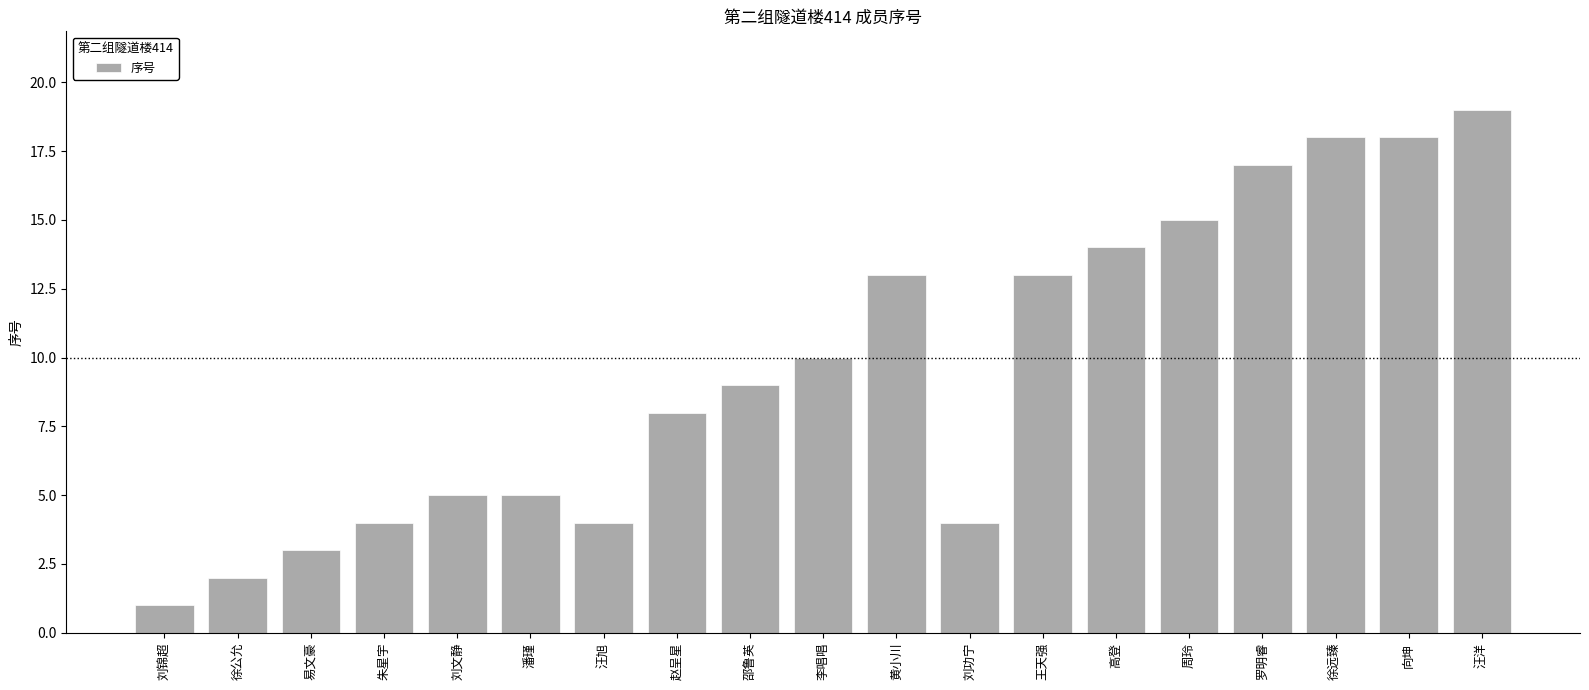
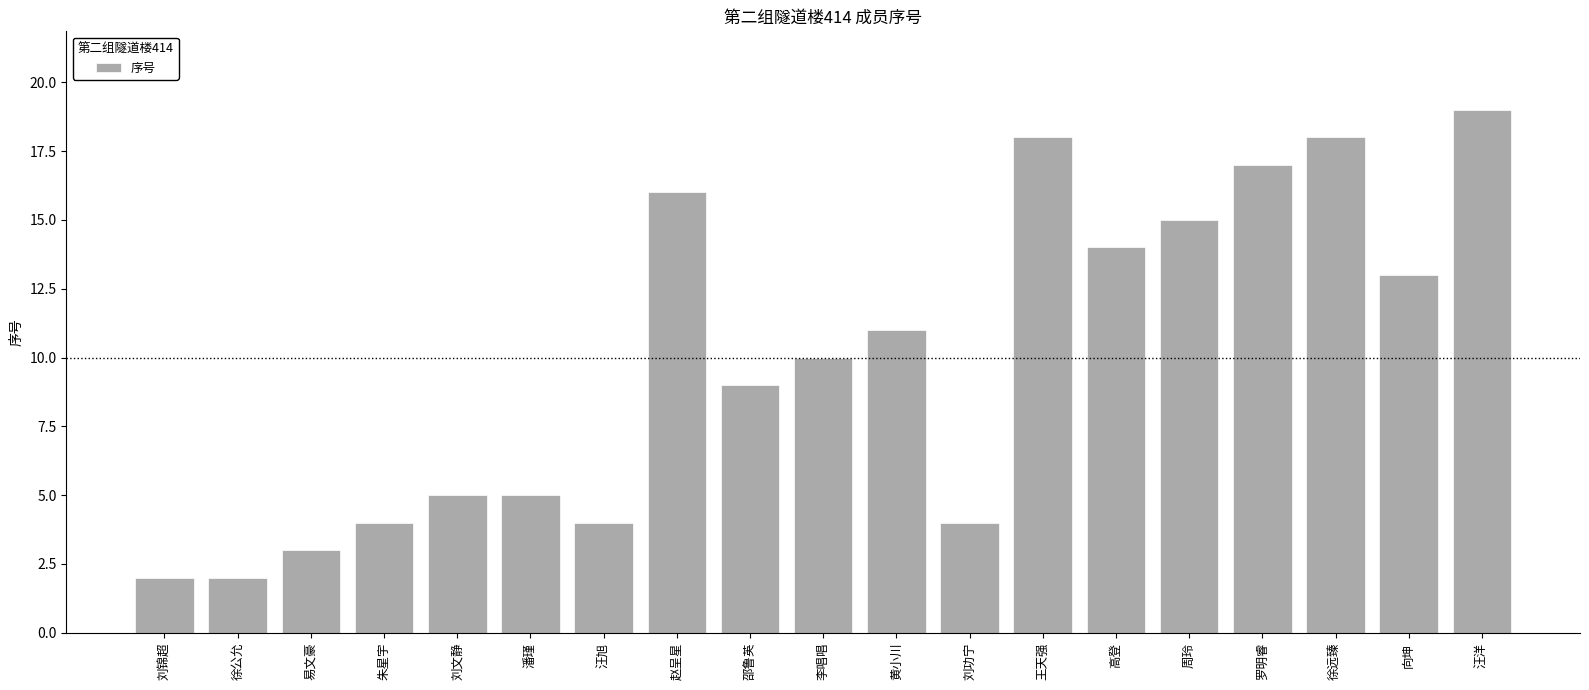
  {
-   "刘锦超": 1,
+   "刘锦超": 2,
    "徐公允": 2,
    "易文豪": 3,
    "朱星宇": 4,
    "刘文静": 5,
    "潘瑾": 5,
    "汪旭": 4,
-   "赵呈星": 8,
+   "赵呈星": 16,
    "邵鲁英": 9,
    "李唱唱": 10,
-   "黄小川": 13,
+   "黄小川": 11,
    "刘功宁": 4,
-   "王天强": 13,
+   "王天强": 18,
    "高登": 14,
    "周玲": 15,
    "罗明睿": 17,
    "徐远臻": 18,
-   "向坤": 18,
+   "向坤": 13,
    "汪洋": 19
  }
